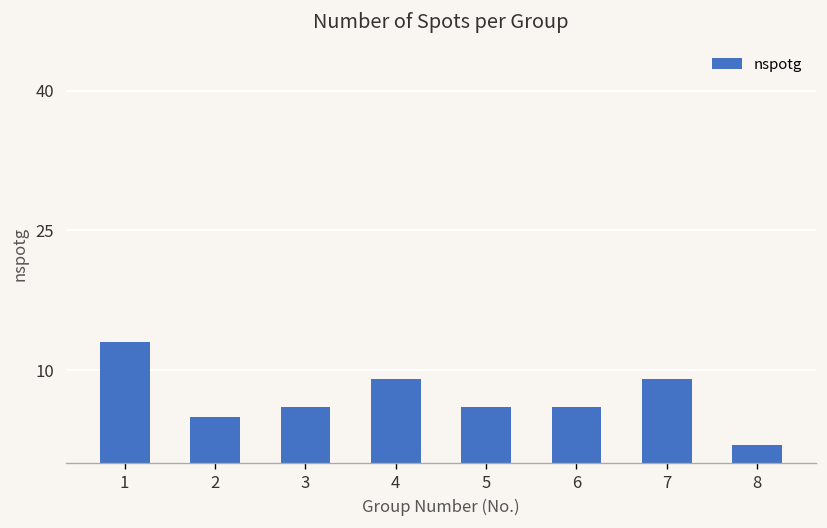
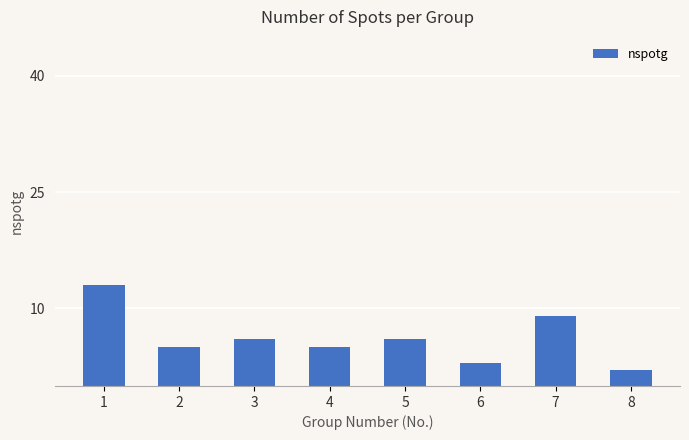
  {
    "1": 13,
    "2": 5,
    "3": 6,
-   "4": 9,
+   "4": 5,
    "5": 6,
-   "6": 6,
+   "6": 3,
    "7": 9,
    "8": 2
  }
